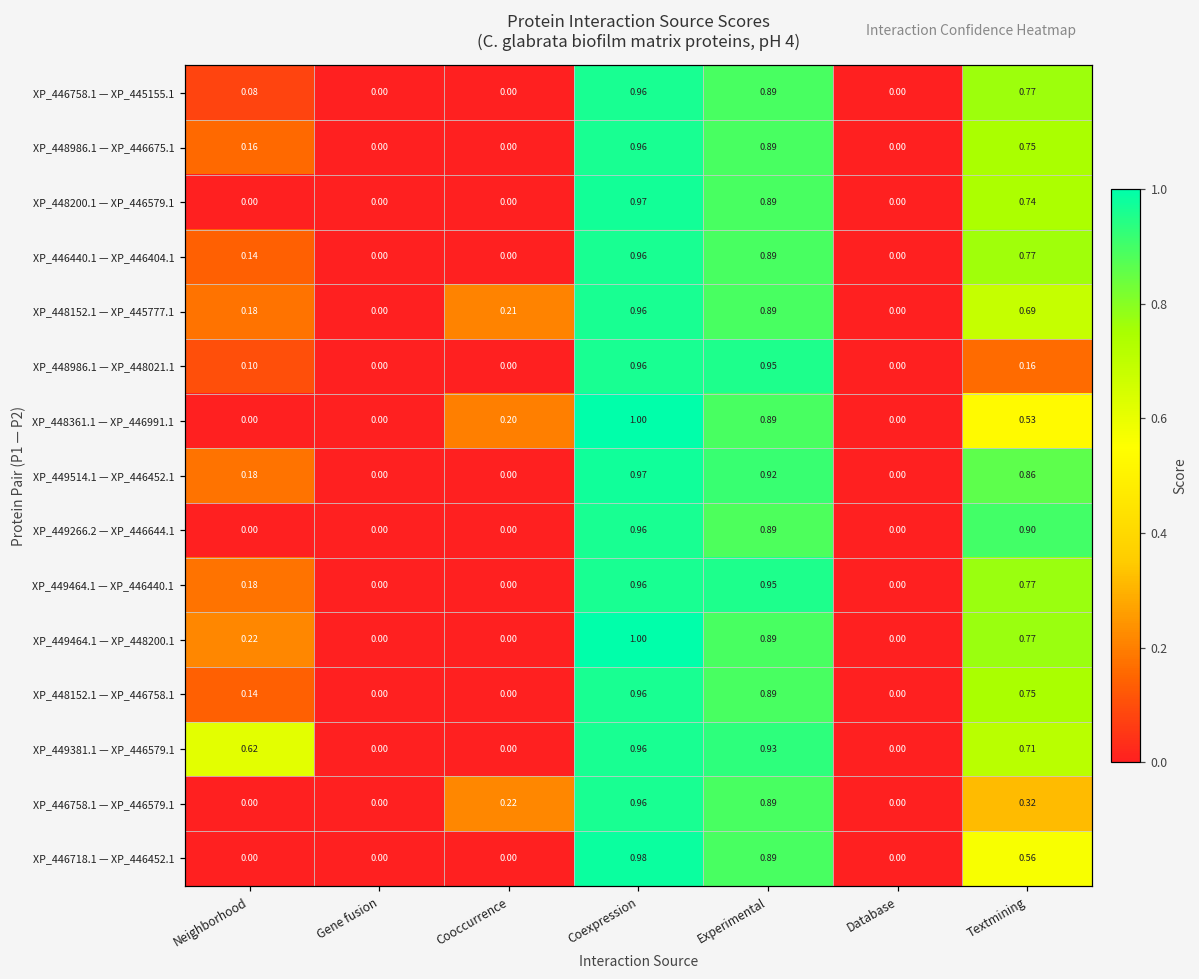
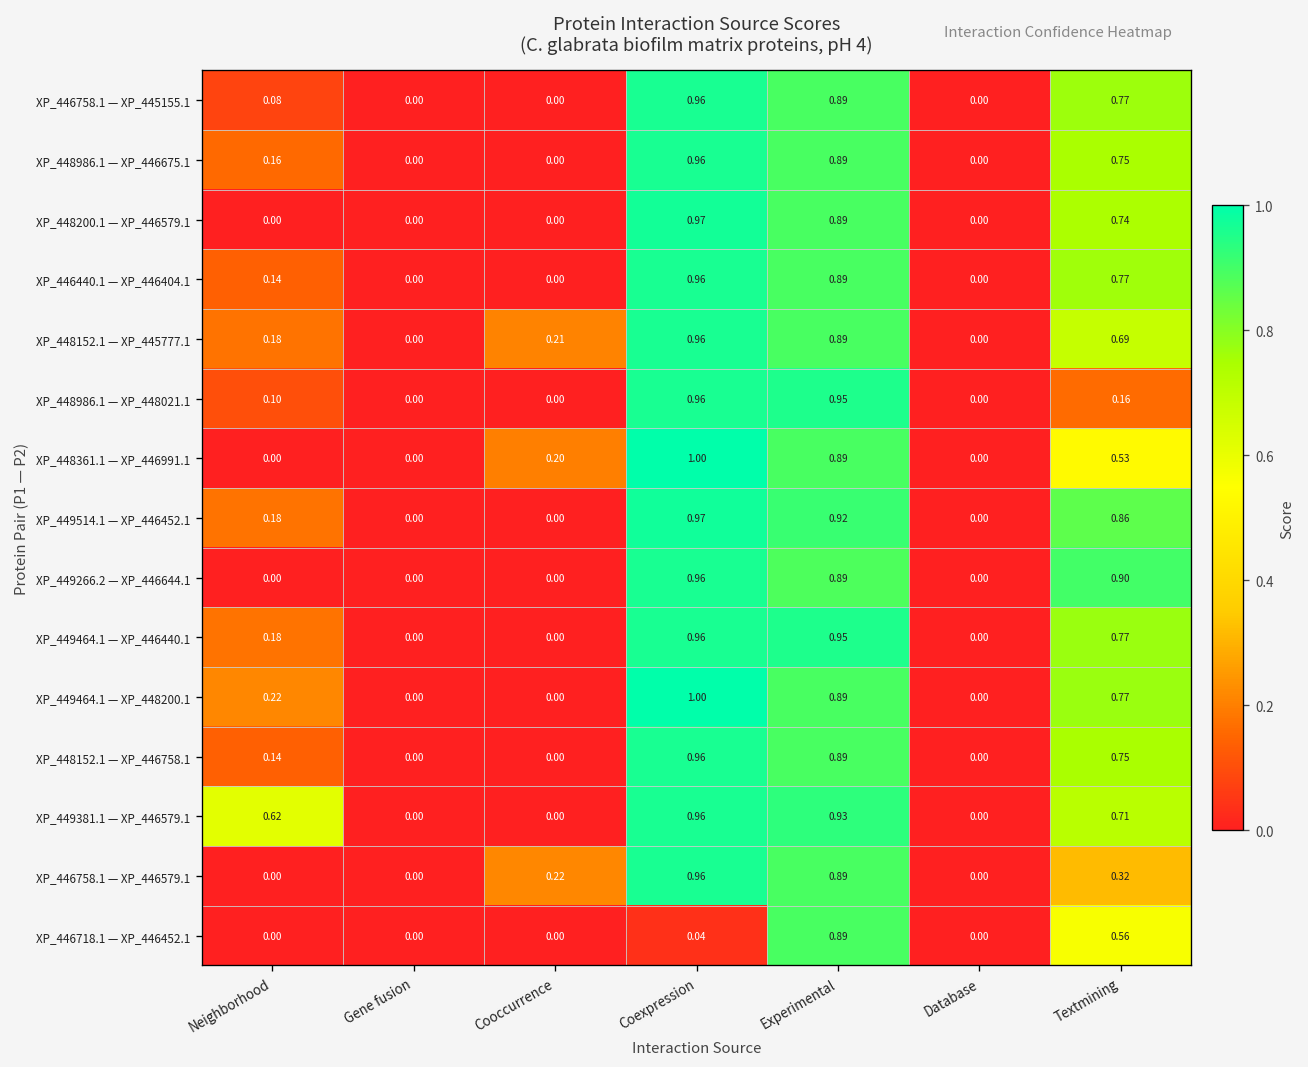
  {
    "XP_446758.1 — XP_445155.1": {
      "Neighborhood": 0.08,
      "Gene fusion": 0.00,
      "Cooccurrence": 0.00,
      "Coexpression": 0.96,
      "Experimental": 0.89,
      "Database": 0.00,
      "Textmining": 0.77
    },
    "XP_448986.1 — XP_446675.1": {
      "Neighborhood": 0.16,
      "Gene fusion": 0.00,
      "Cooccurrence": 0.00,
      "Coexpression": 0.96,
      "Experimental": 0.89,
      "Database": 0.00,
      "Textmining": 0.75
    },
    "XP_448200.1 — XP_446579.1": {
      "Neighborhood": 0.00,
      "Gene fusion": 0.00,
      "Cooccurrence": 0.00,
      "Coexpression": 0.97,
      "Experimental": 0.89,
      "Database": 0.00,
      "Textmining": 0.74
    },
    "XP_446440.1 — XP_446404.1": {
      "Neighborhood": 0.14,
      "Gene fusion": 0.00,
      "Cooccurrence": 0.00,
      "Coexpression": 0.96,
      "Experimental": 0.89,
      "Database": 0.00,
      "Textmining": 0.77
    },
    "XP_448152.1 — XP_445777.1": {
      "Neighborhood": 0.18,
      "Gene fusion": 0.00,
      "Cooccurrence": 0.21,
      "Coexpression": 0.96,
      "Experimental": 0.89,
      "Database": 0.00,
      "Textmining": 0.69
    },
    "XP_448986.1 — XP_448021.1": {
      "Neighborhood": 0.10,
      "Gene fusion": 0.00,
      "Cooccurrence": 0.00,
      "Coexpression": 0.96,
      "Experimental": 0.95,
      "Database": 0.00,
      "Textmining": 0.16
    },
    "XP_448361.1 — XP_446991.1": {
      "Neighborhood": 0.00,
      "Gene fusion": 0.00,
      "Cooccurrence": 0.20,
      "Coexpression": 1.00,
      "Experimental": 0.89,
      "Database": 0.00,
      "Textmining": 0.53
    },
    "XP_449514.1 — XP_446452.1": {
      "Neighborhood": 0.18,
      "Gene fusion": 0.00,
      "Cooccurrence": 0.00,
      "Coexpression": 0.97,
      "Experimental": 0.92,
      "Database": 0.00,
      "Textmining": 0.86
    },
    "XP_449266.2 — XP_446644.1": {
      "Neighborhood": 0.00,
      "Gene fusion": 0.00,
      "Cooccurrence": 0.00,
      "Coexpression": 0.96,
      "Experimental": 0.89,
      "Database": 0.00,
      "Textmining": 0.90
    },
    "XP_449464.1 — XP_446440.1": {
      "Neighborhood": 0.18,
      "Gene fusion": 0.00,
      "Cooccurrence": 0.00,
      "Coexpression": 0.96,
      "Experimental": 0.95,
      "Database": 0.00,
      "Textmining": 0.77
    },
    "XP_449464.1 — XP_448200.1": {
      "Neighborhood": 0.22,
      "Gene fusion": 0.00,
      "Cooccurrence": 0.00,
      "Coexpression": 1.00,
      "Experimental": 0.89,
      "Database": 0.00,
      "Textmining": 0.77
    },
    "XP_448152.1 — XP_446758.1": {
      "Neighborhood": 0.14,
      "Gene fusion": 0.00,
      "Cooccurrence": 0.00,
      "Coexpression": 0.96,
      "Experimental": 0.89,
      "Database": 0.00,
      "Textmining": 0.75
    },
    "XP_449381.1 — XP_446579.1": {
      "Neighborhood": 0.62,
      "Gene fusion": 0.00,
      "Cooccurrence": 0.00,
      "Coexpression": 0.96,
      "Experimental": 0.93,
      "Database": 0.00,
      "Textmining": 0.71
    },
    "XP_446758.1 — XP_446579.1": {
      "Neighborhood": 0.00,
      "Gene fusion": 0.00,
      "Cooccurrence": 0.22,
      "Coexpression": 0.96,
      "Experimental": 0.89,
      "Database": 0.00,
      "Textmining": 0.32
    },
    "XP_446718.1 — XP_446452.1": {
      "Neighborhood": 0.00,
      "Gene fusion": 0.00,
      "Cooccurrence": 0.00,
-     "Coexpression": 0.98,
+     "Coexpression": 0.04,
      "Experimental": 0.89,
      "Database": 0.00,
      "Textmining": 0.56
    }
  }
